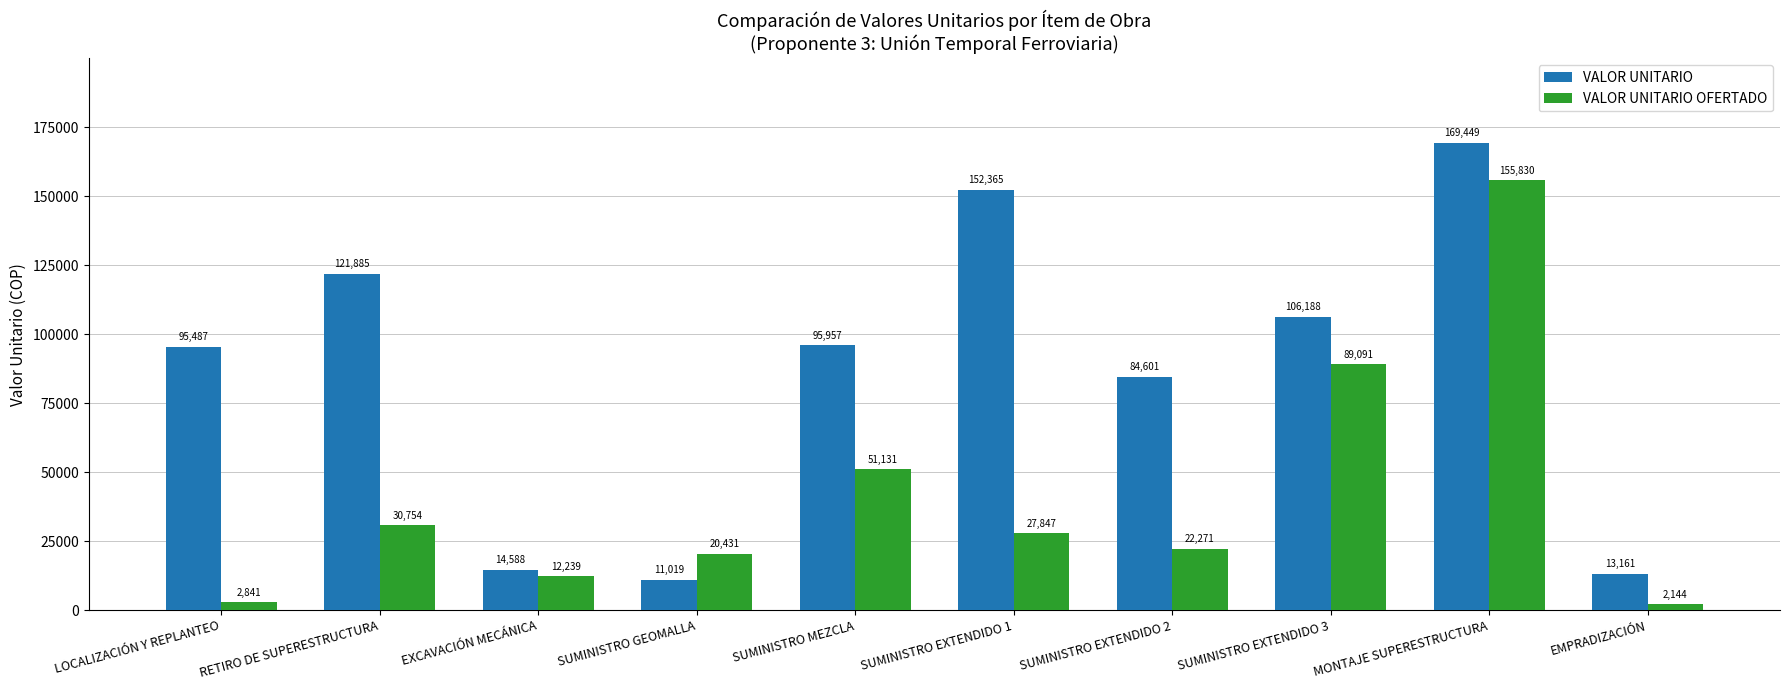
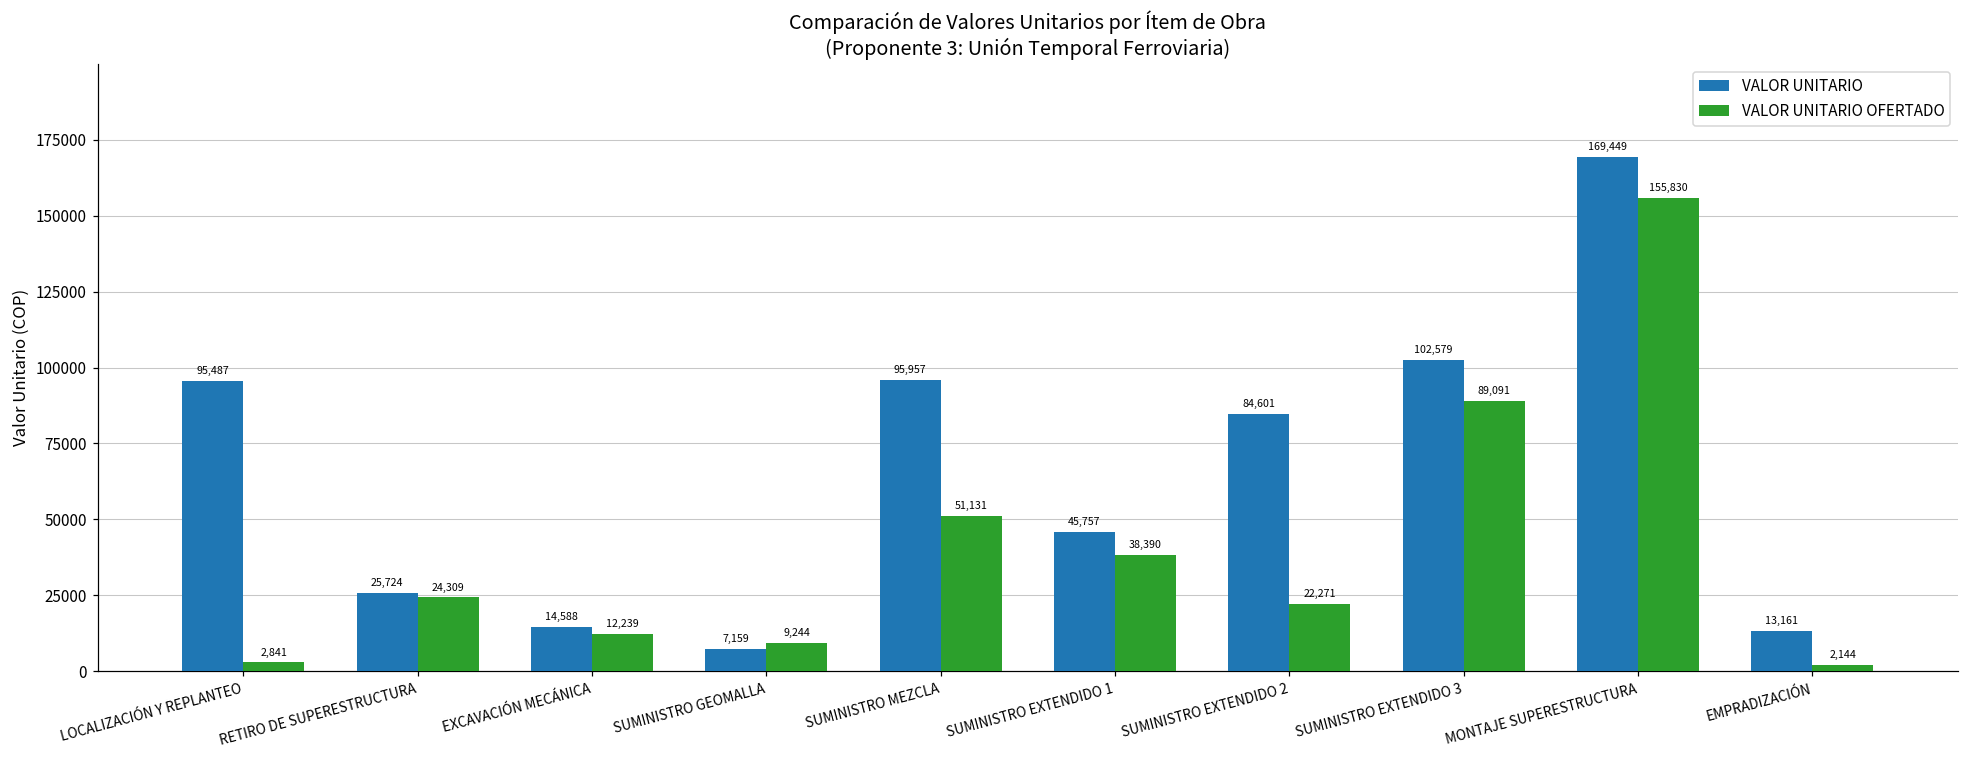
  {
    "VALOR UNITARIO": {
      "LOCALIZACIÓN Y REPLANTEO": "95,487",
-     "RETIRO DE SUPERESTRUCTURA": "121,885",
+     "RETIRO DE SUPERESTRUCTURA": "25,724",
      "EXCAVACIÓN MECÁNICA": "14,588",
-     "SUMINISTRO GEOMALLA": "11,019",
+     "SUMINISTRO GEOMALLA": "7,159",
      "SUMINISTRO MEZCLA": "95,957",
-     "SUMINISTRO EXTENDIDO 1": "152,365",
+     "SUMINISTRO EXTENDIDO 1": "45,757",
      "SUMINISTRO EXTENDIDO 2": "84,601",
-     "SUMINISTRO EXTENDIDO 3": "106,188",
+     "SUMINISTRO EXTENDIDO 3": "102,579",
      "MONTAJE SUPERESTRUCTURA": "169,449",
      "EMPRADIZACIÓN": "13,161"
    },
    "VALOR UNITARIO OFERTADO": {
      "LOCALIZACIÓN Y REPLANTEO": "2,841",
-     "RETIRO DE SUPERESTRUCTURA": "30,754",
+     "RETIRO DE SUPERESTRUCTURA": "24,309",
      "EXCAVACIÓN MECÁNICA": "12,239",
-     "SUMINISTRO GEOMALLA": "20,431",
+     "SUMINISTRO GEOMALLA": "9,244",
      "SUMINISTRO MEZCLA": "51,131",
-     "SUMINISTRO EXTENDIDO 1": "27,847",
+     "SUMINISTRO EXTENDIDO 1": "38,390",
      "SUMINISTRO EXTENDIDO 2": "22,271",
      "SUMINISTRO EXTENDIDO 3": "89,091",
      "MONTAJE SUPERESTRUCTURA": "155,830",
      "EMPRADIZACIÓN": "2,144"
    }
  }
